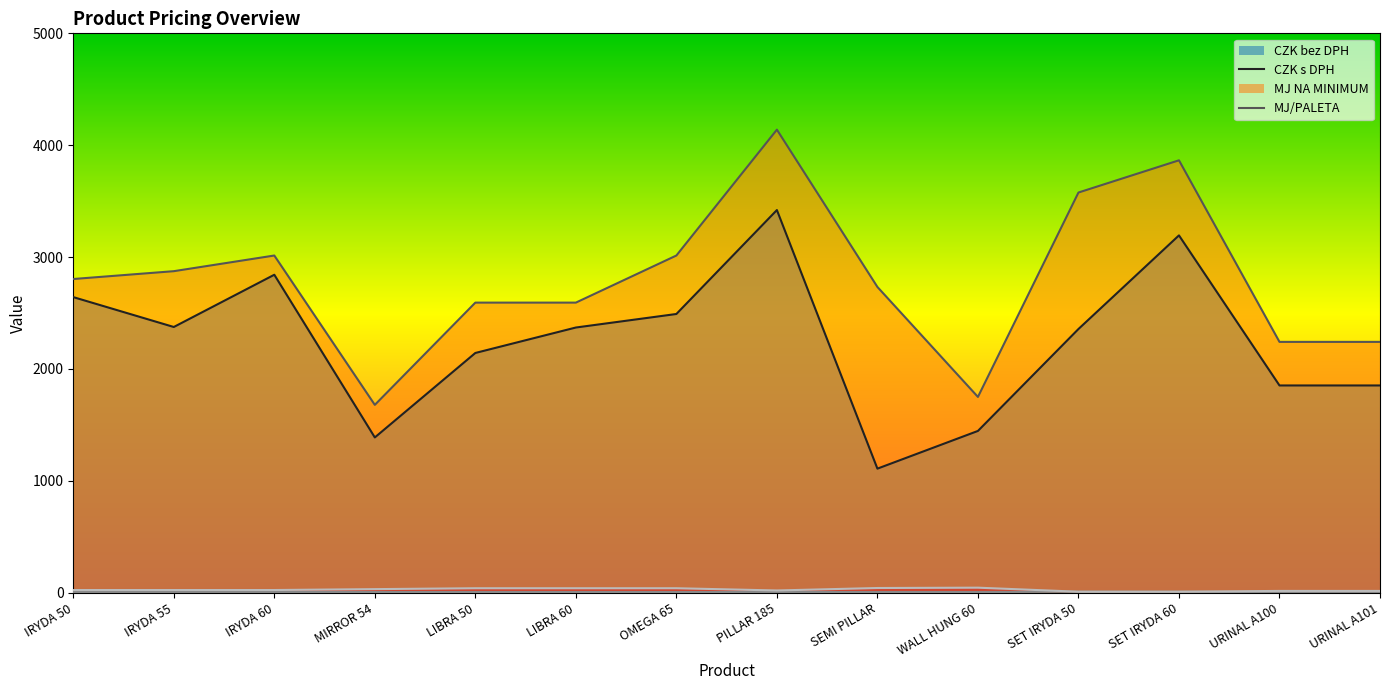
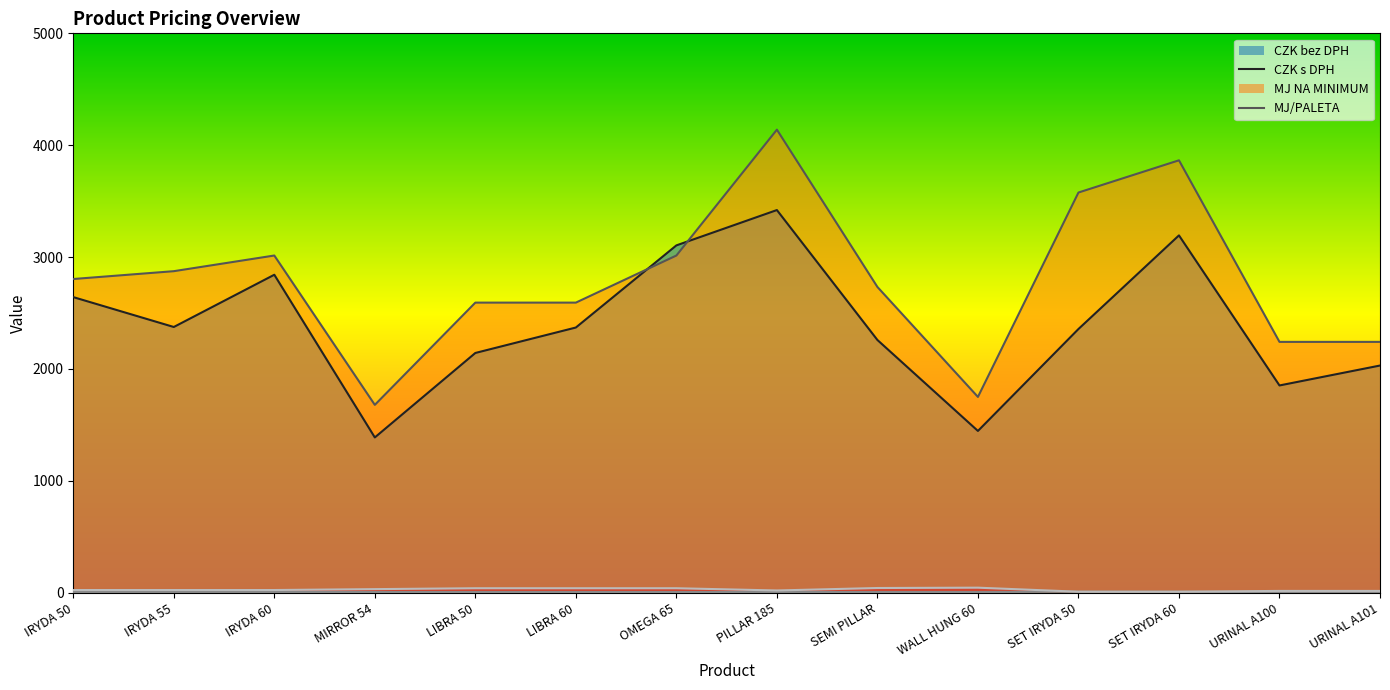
  {
    "CZK bez DPH": {
      "IRYDA 50": 2640,
      "IRYDA 55": 2380,
      "IRYDA 60": 2840,
      "MIRROR 54": 1390,
      "LIBRA 50": 2140,
      "LIBRA 60": 2370,
-     "OMEGA 65": 2490,
+     "OMEGA 65": 3100,
      "PILLAR 185": 3420,
-     "SEMI PILLAR": 1110,
+     "SEMI PILLAR": 2260,
      "WALL HUNG 60": 1450,
      "SET IRYDA 50": 2360,
      "SET IRYDA 60": 3190,
      "URINAL A100": 1850,
-     "URINAL A101": 1850
+     "URINAL A101": 2030
    }
  }
